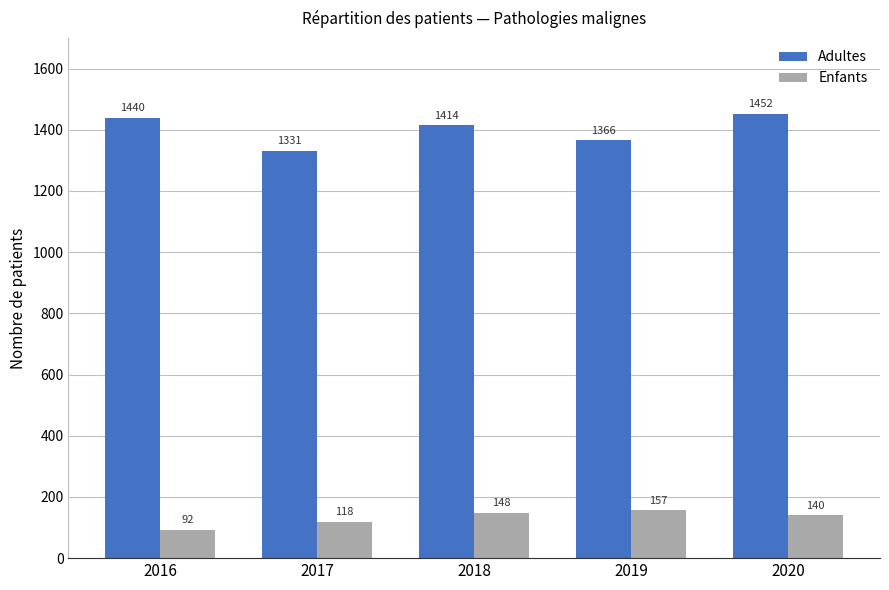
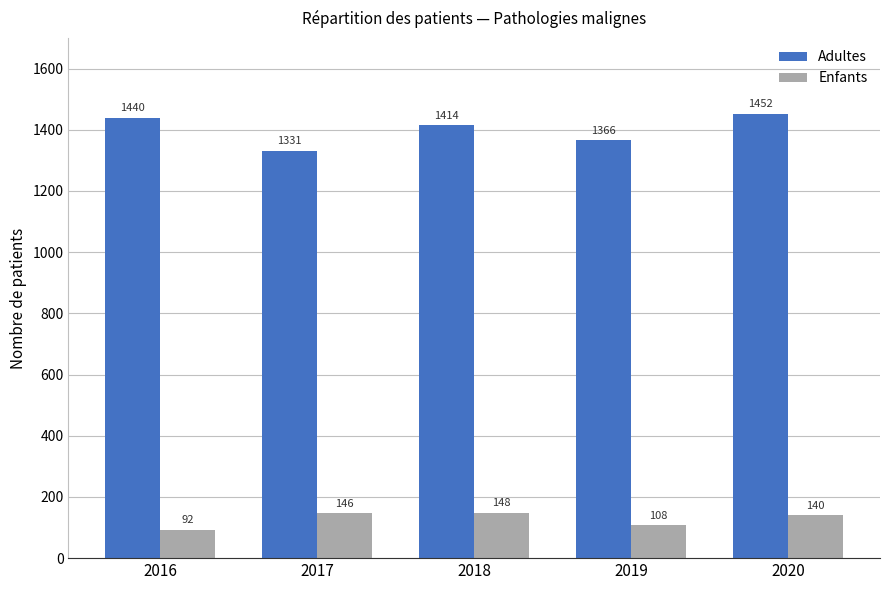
  {
    "Adultes": {
      "2016": 1440,
      "2017": 1331,
      "2018": 1414,
      "2019": 1366,
      "2020": 1452
    },
    "Enfants": {
      "2016": 92,
-     "2017": 118,
+     "2017": 146,
      "2018": 148,
-     "2019": 157,
+     "2019": 108,
      "2020": 140
    }
  }
